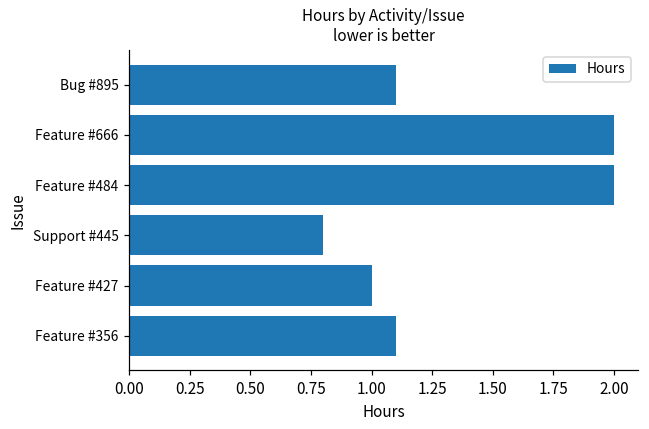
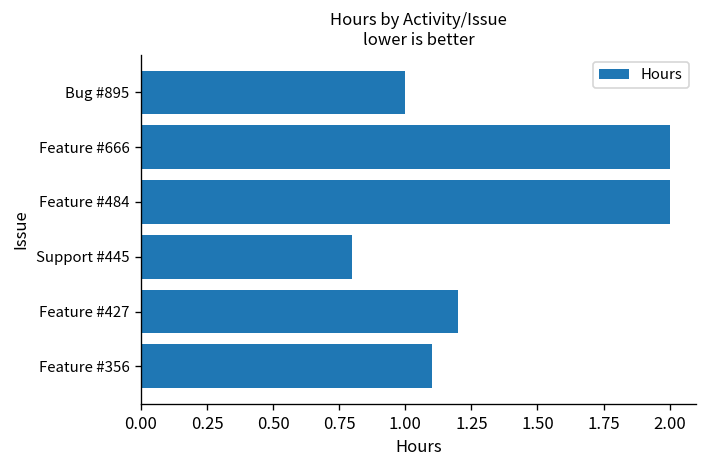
  {
-   "Bug #895": 1.1,
+   "Bug #895": 1.0,
    "Feature #666": 2.0,
    "Feature #484": 2.0,
    "Support #445": 0.8,
-   "Feature #427": 1.0,
+   "Feature #427": 1.2,
    "Feature #356": 1.1
  }
